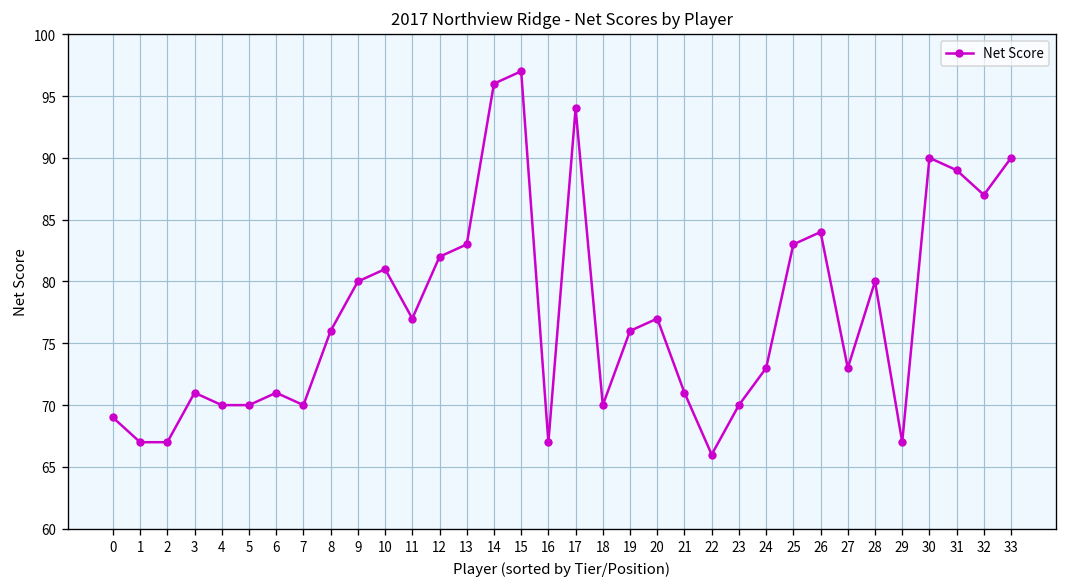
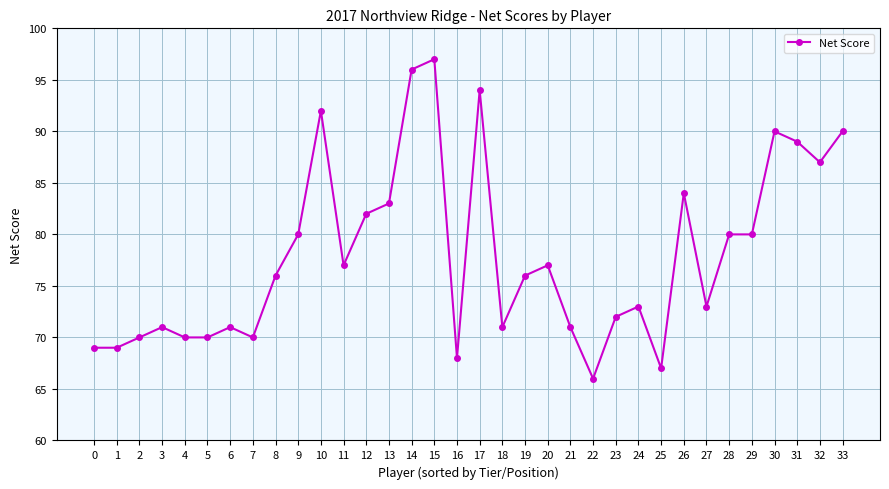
  {
    "0": 69,
-   "1": 67,
-   "2": 67,
+   "1": 69,
+   "2": 70,
    "3": 71,
    "4": 70,
    "5": 70,
    "6": 71,
    "7": 70,
    "8": 76,
    "9": 80,
-   "10": 81,
+   "10": 92,
    "11": 77,
    "12": 82,
    "13": 83,
    "14": 96,
    "15": 97,
-   "16": 67,
+   "16": 68,
    "17": 94,
-   "18": 70,
+   "18": 71,
    "19": 76,
    "20": 77,
    "21": 71,
    "22": 66,
-   "23": 70,
+   "23": 72,
    "24": 73,
-   "25": 83,
+   "25": 67,
    "26": 84,
    "27": 73,
    "28": 80,
-   "29": 67,
+   "29": 80,
    "30": 90,
    "31": 89,
    "32": 87,
    "33": 90
  }
